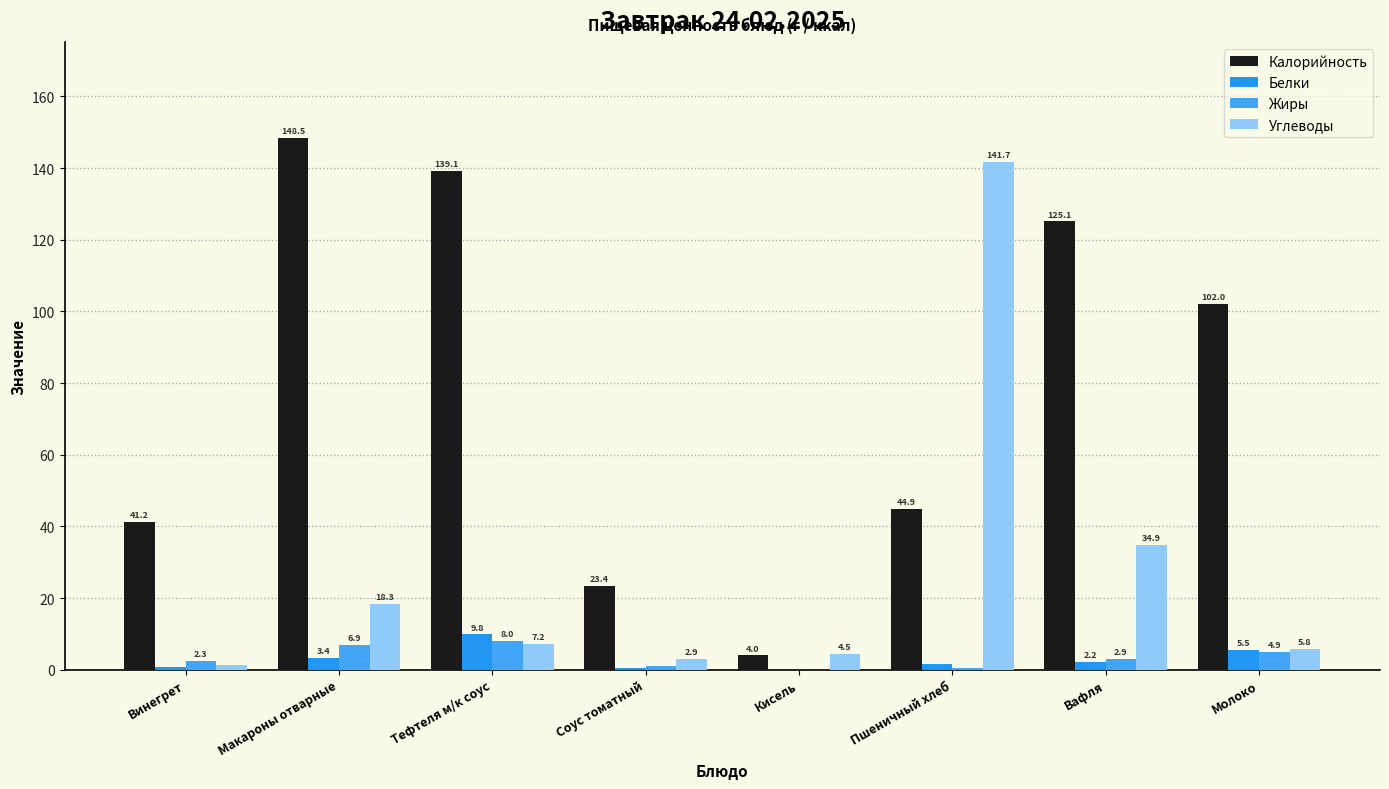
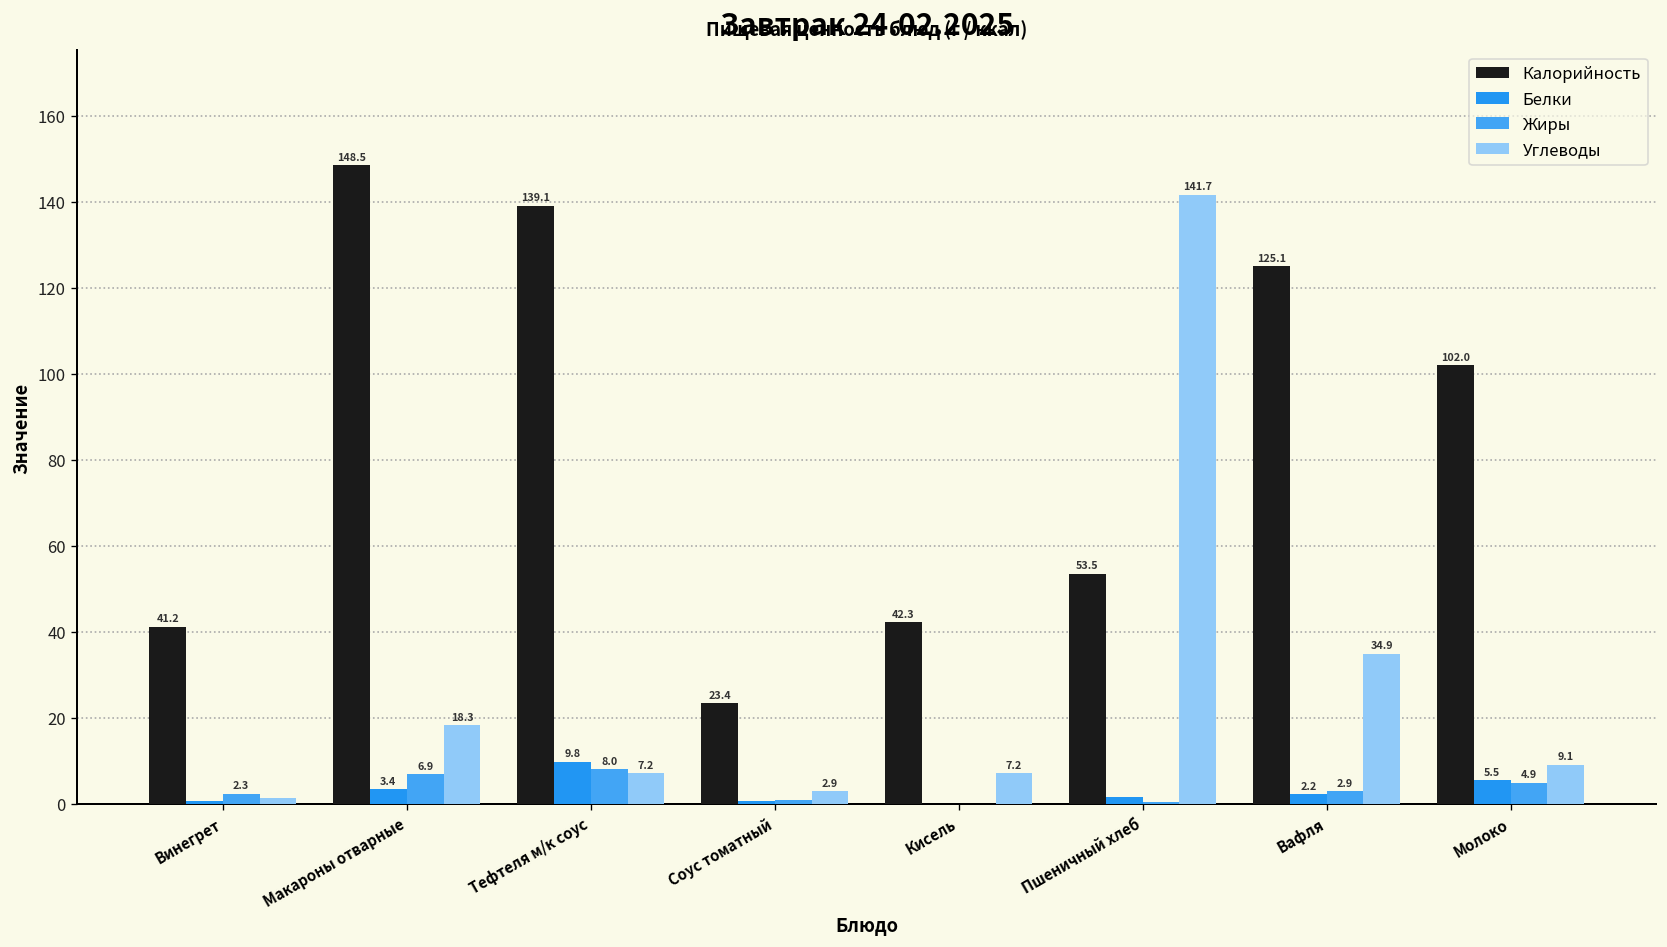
  {
    "Калорийность": {
      "Винегрет": 41.2,
      "Макароны отварные": 148.5,
      "Тефтеля м/к соус": 139.1,
      "Соус томатный": 23.4,
-     "Кисель": 4.0,
-     "Пшеничный хлеб": 44.9,
+     "Кисель": 42.3,
+     "Пшеничный хлеб": 53.5,
      "Вафля": 125.1,
      "Молоко": 102.0
    },
    "Углеводы": {
      "Макароны отварные": 18.3,
      "Тефтеля м/к соус": 7.2,
      "Соус томатный": 2.9,
-     "Кисель": 4.5,
+     "Кисель": 7.2,
      "Пшеничный хлеб": 141.7,
      "Вафля": 34.9,
-     "Молоко": 5.8
+     "Молоко": 9.1
    }
  }
